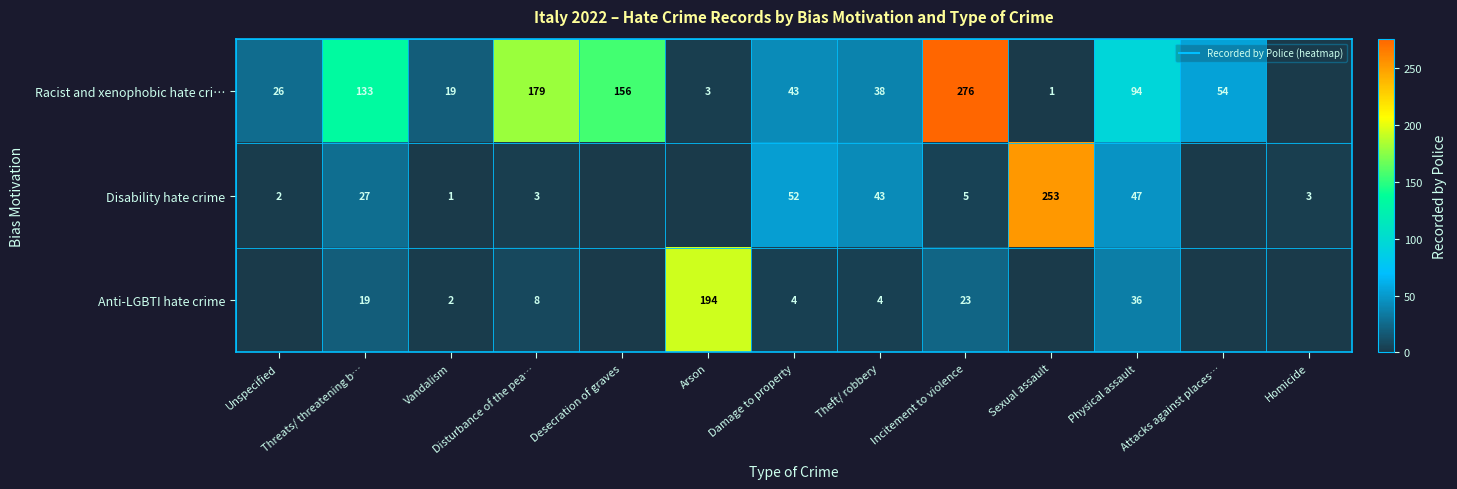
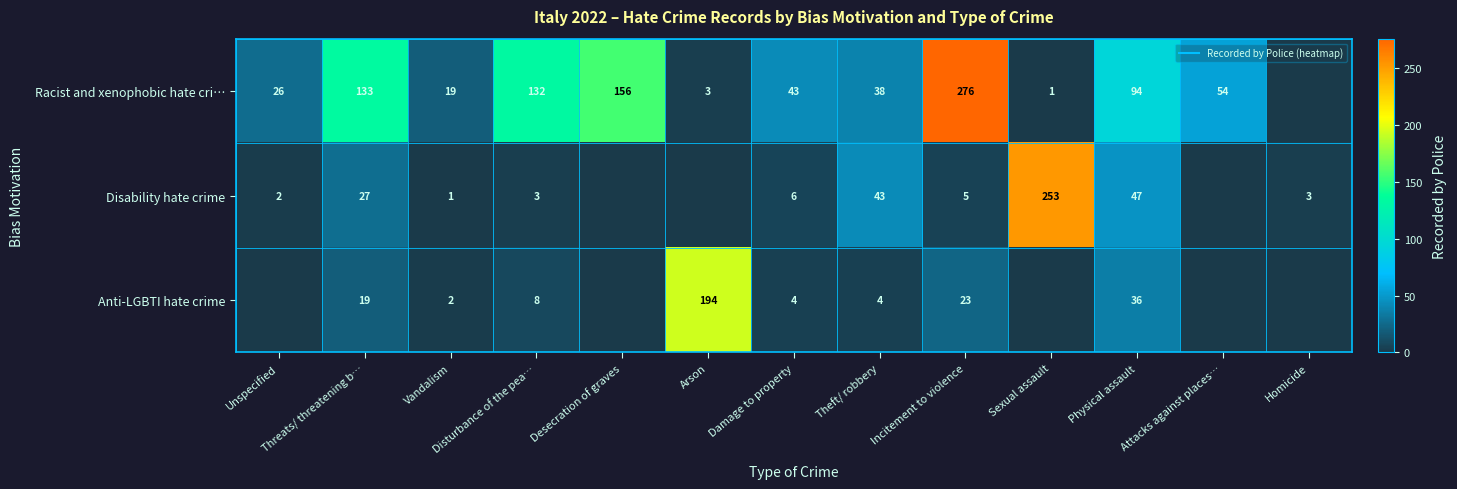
  {
    "Racist and xenophobic hate cri…": {
      "Unspecified": 26,
      "Threats/ threatening b…": 133,
      "Vandalism": 19,
-     "Disturbance of the pea…": 179,
+     "Disturbance of the pea…": 132,
      "Desecration of graves": 156,
      "Arson": 3,
      "Damage to property": 43,
      "Theft/ robbery": 38,
      "Incitement to violence": 276,
      "Sexual assault": 1,
      "Physical assault": 94,
      "Attacks against places…": 54
    },
    "Disability hate crime": {
      "Unspecified": 2,
      "Threats/ threatening b…": 27,
      "Vandalism": 1,
      "Disturbance of the pea…": 3,
-     "Damage to property": 52,
+     "Damage to property": 6,
      "Theft/ robbery": 43,
      "Incitement to violence": 5,
      "Sexual assault": 253,
      "Physical assault": 47,
      "Homicide": 3
    },
    "Anti-LGBTI hate crime": {
      "Threats/ threatening b…": 19,
      "Vandalism": 2,
      "Disturbance of the pea…": 8,
      "Arson": 194,
      "Damage to property": 4,
      "Theft/ robbery": 4,
      "Incitement to violence": 23,
      "Physical assault": 36
    }
  }
